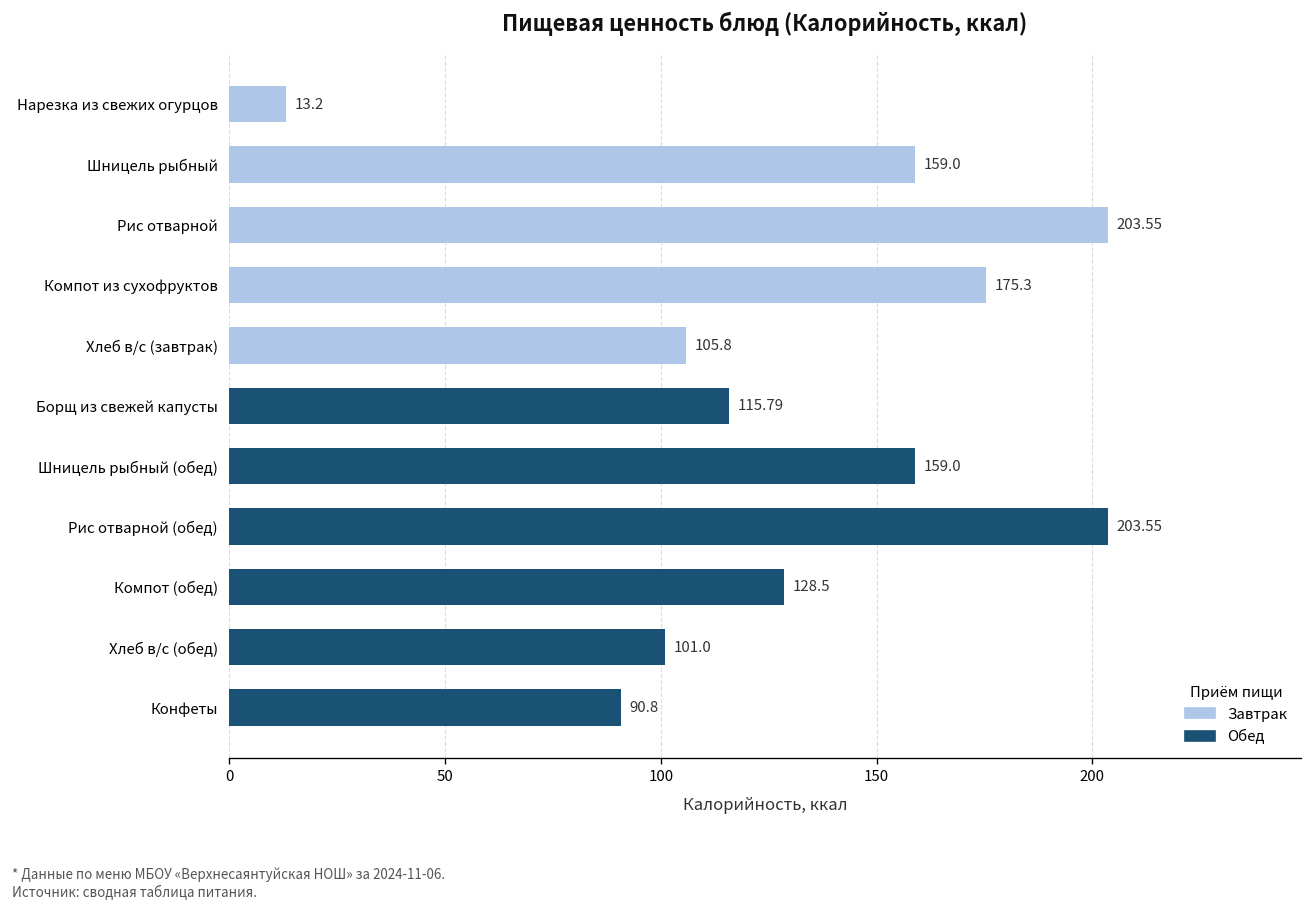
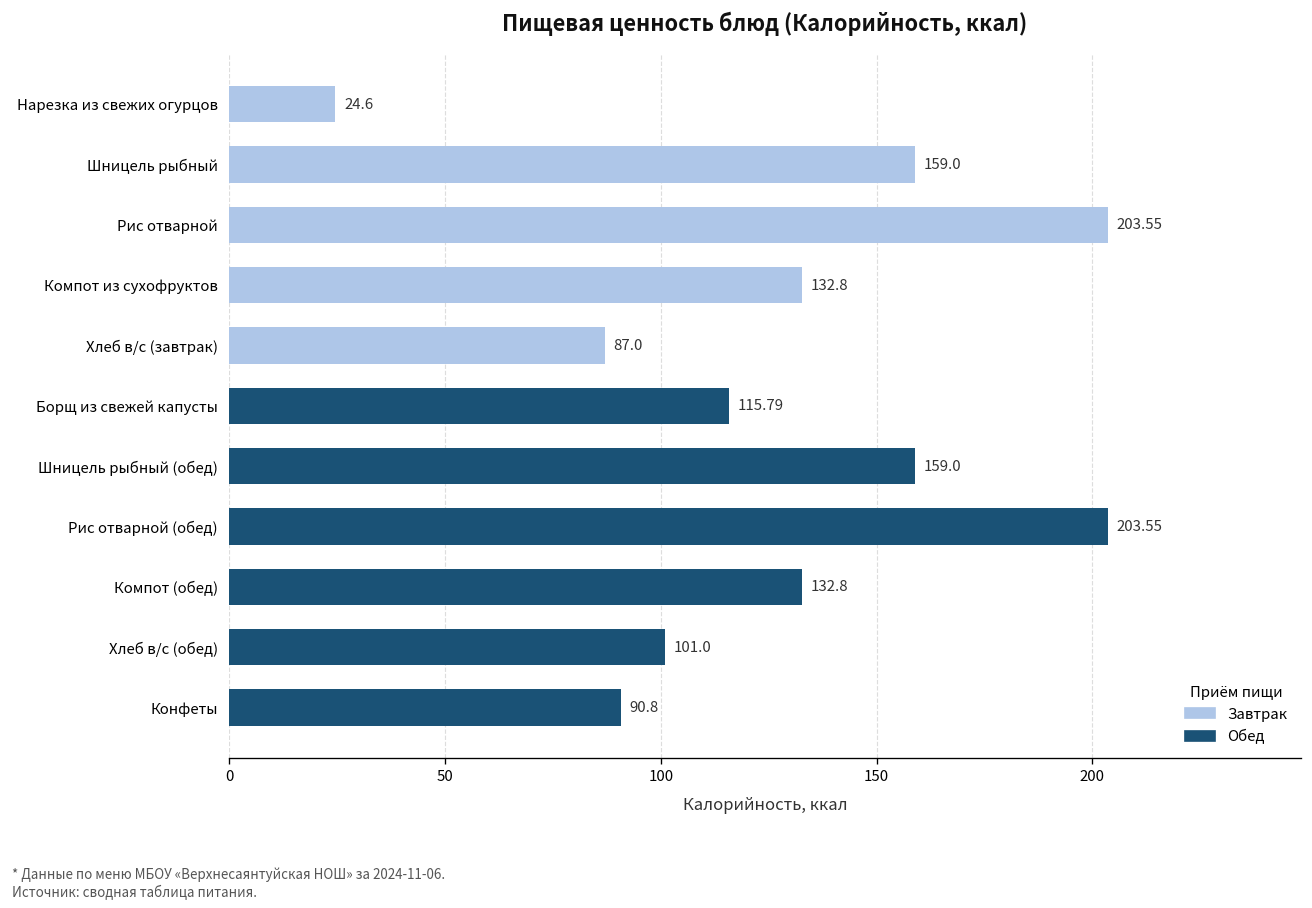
  {
-   "Нарезка из свежих огурцов": 13.2,
+   "Нарезка из свежих огурцов": 24.6,
    "Шницель рыбный": 159.0,
    "Рис отварной": 203.55,
-   "Компот из сухофруктов": 175.3,
-   "Хлеб в/с (завтрак)": 105.8,
+   "Компот из сухофруктов": 132.8,
+   "Хлеб в/с (завтрак)": 87.0,
    "Борщ из свежей капусты": 115.79,
    "Шницель рыбный (обед)": 159.0,
    "Рис отварной (обед)": 203.55,
-   "Компот (обед)": 128.5,
+   "Компот (обед)": 132.8,
    "Хлеб в/с (обед)": 101.0,
    "Конфеты": 90.8
  }
